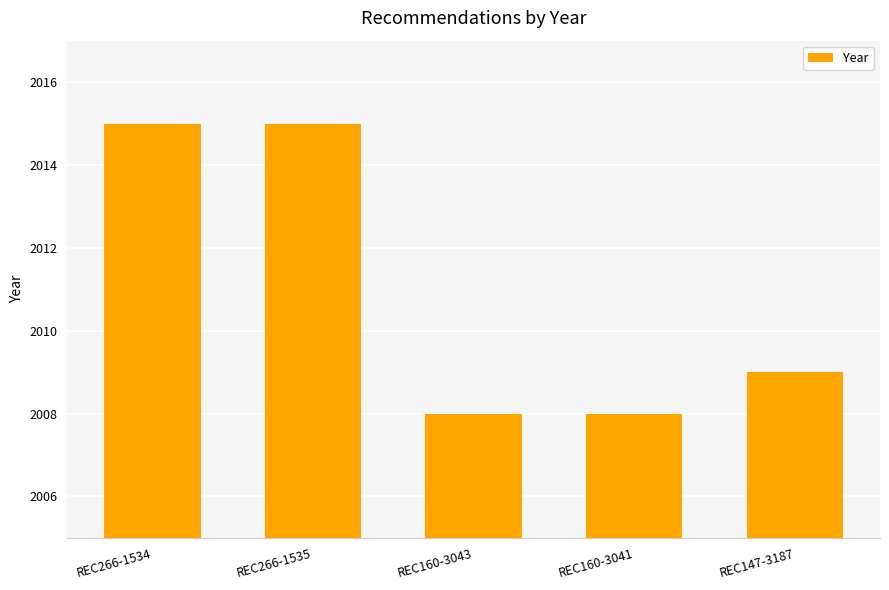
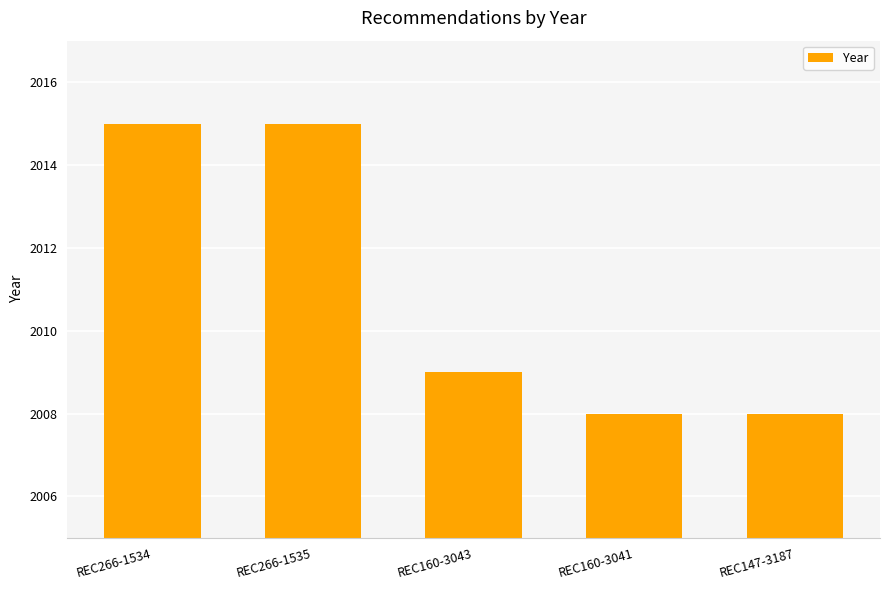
  {
    "REC266-1534": 2015,
    "REC266-1535": 2015,
-   "REC160-3043": 2008,
+   "REC160-3043": 2009,
    "REC160-3041": 2008,
-   "REC147-3187": 2009
+   "REC147-3187": 2008
  }
